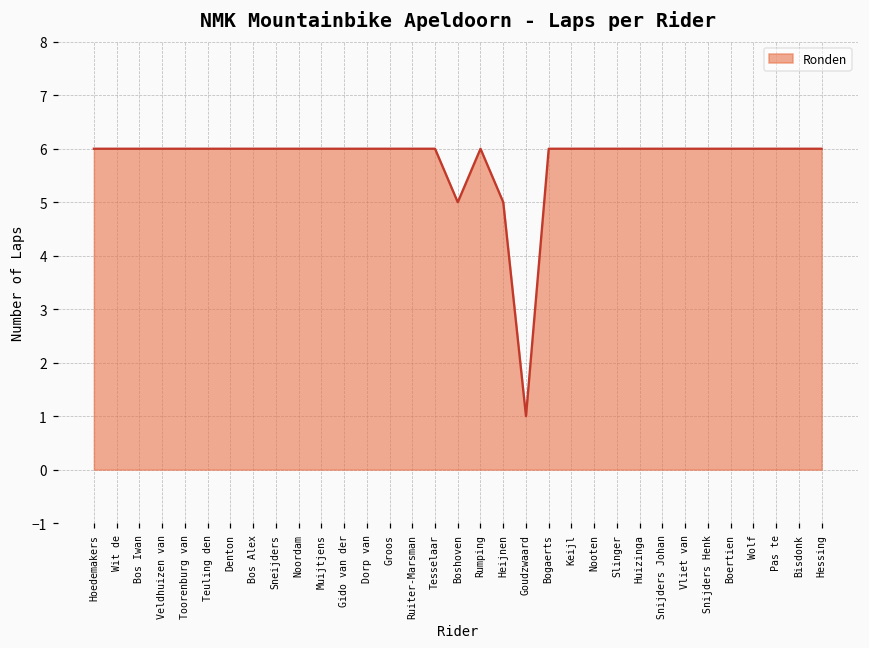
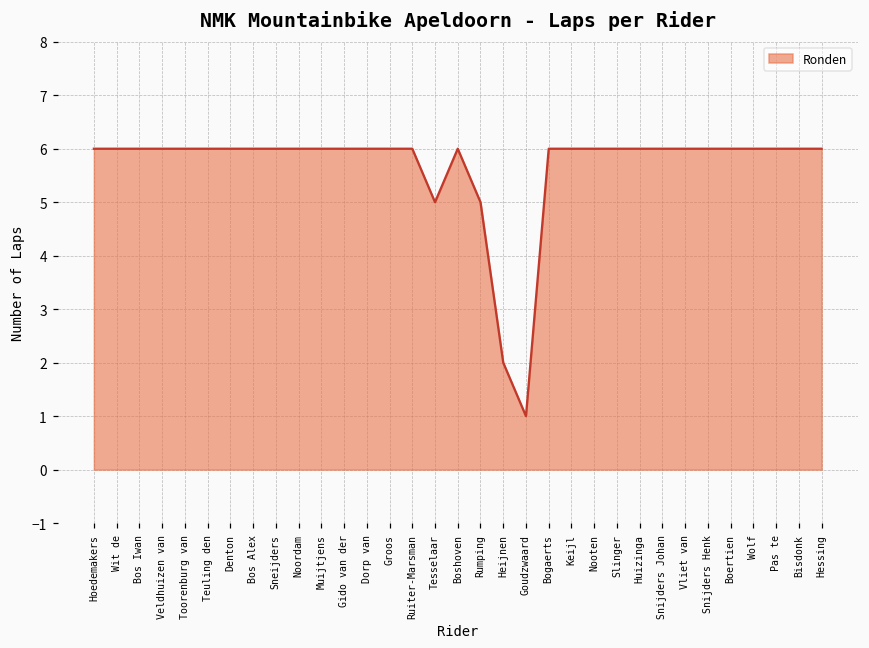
  {
    "Hoedemakers": 6,
    "Wit de": 6,
    "Bos Iwan": 6,
    "Veldhuizen van": 6,
    "Toorenburg van": 6,
    "Teuling den": 6,
    "Denton": 6,
    "Bos Alex": 6,
    "Sneijders": 6,
    "Noordam": 6,
    "Muijtjens": 6,
    "Gido van der": 6,
    "Dorp van": 6,
    "Groos": 6,
    "Ruiter-Marsman": 6,
-   "Tesselaar": 6,
-   "Boshoven": 5,
-   "Rumping": 6,
-   "Heijnen": 5,
+   "Tesselaar": 5,
+   "Boshoven": 6,
+   "Rumping": 5,
+   "Heijnen": 2,
    "Goudzwaard": 1,
    "Bogaerts": 6,
    "Keijl": 6,
    "Nooten": 6,
    "Slinger": 6,
    "Huizinga": 6,
    "Snijders Johan": 6,
    "Vliet van": 6,
    "Snijders Henk": 6,
    "Boertien": 6,
    "Wolf": 6,
    "Pas te": 6,
    "Bisdonk": 6,
    "Hessing": 6
  }
